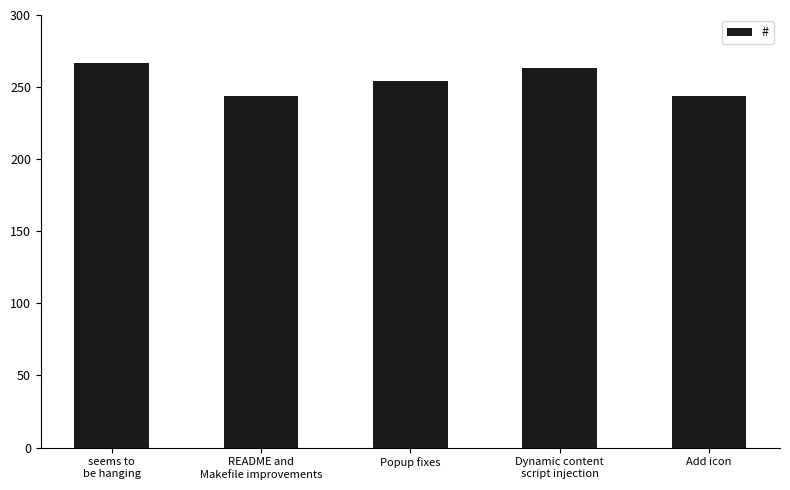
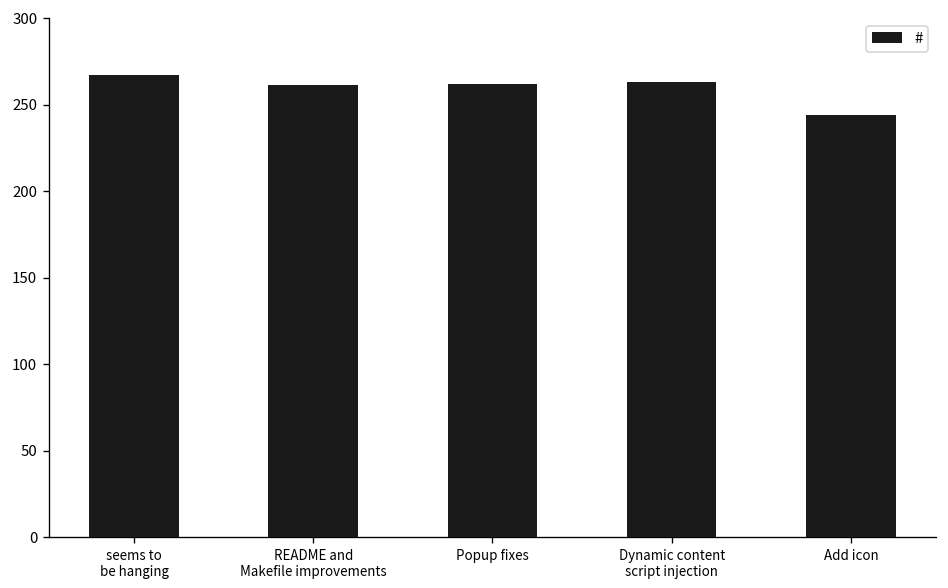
  {
    "seems to be hanging": 267,
-   "README and Makefile improvements": 244,
-   "Popup fixes": 254,
+   "README and Makefile improvements": 261,
+   "Popup fixes": 262,
    "Dynamic content script injection": 263,
    "Add icon": 244
  }
